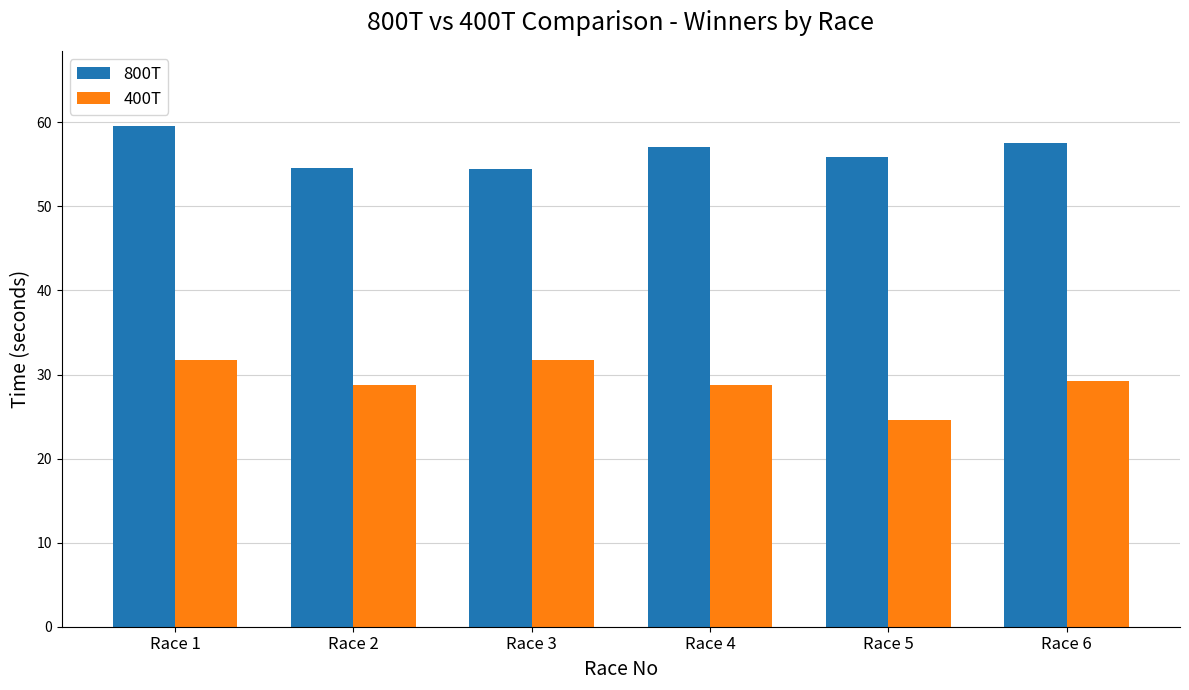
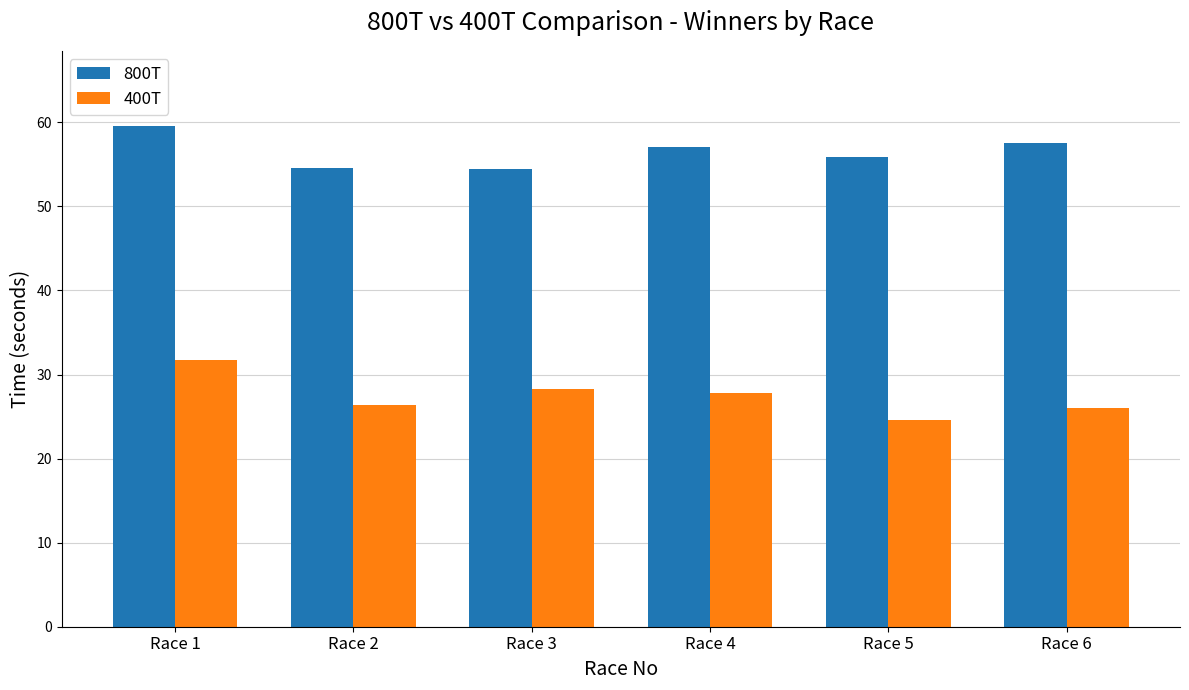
  {
    "800T": {
      "Race 1": 60,
      "Race 2": 55,
      "Race 3": 55,
      "Race 4": 57,
      "Race 5": 56,
      "Race 6": 58
    },
    "400T": {
      "Race 1": 32,
-     "Race 2": 29,
-     "Race 3": 32,
-     "Race 4": 29,
+     "Race 2": 26,
+     "Race 3": 28,
+     "Race 4": 28,
      "Race 5": 25,
-     "Race 6": 29
+     "Race 6": 26
    }
  }
